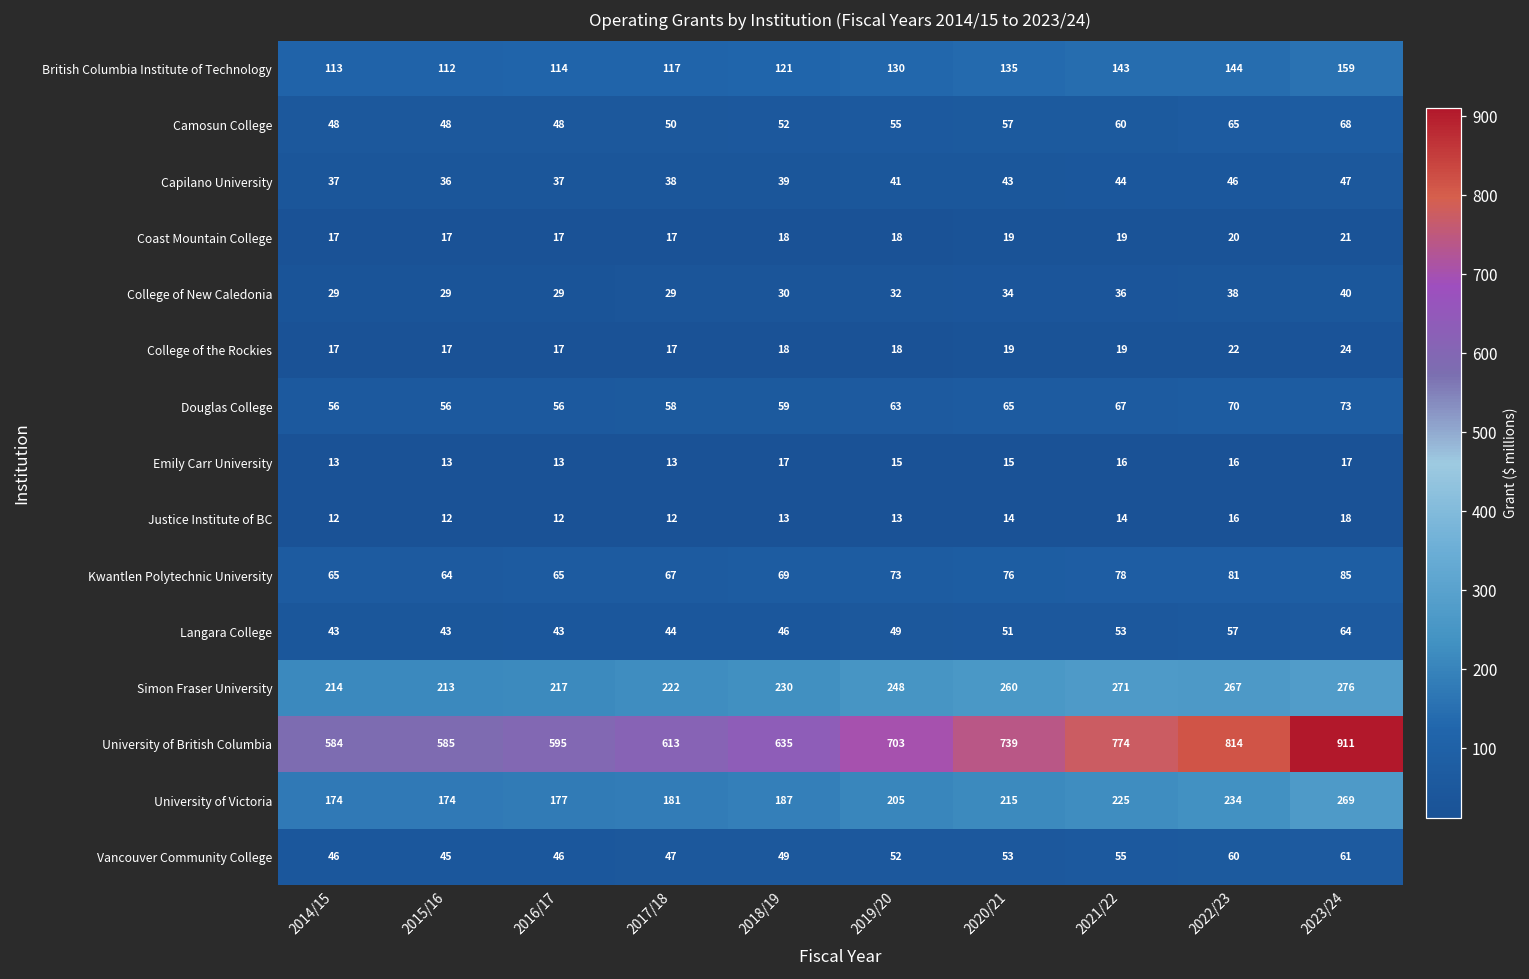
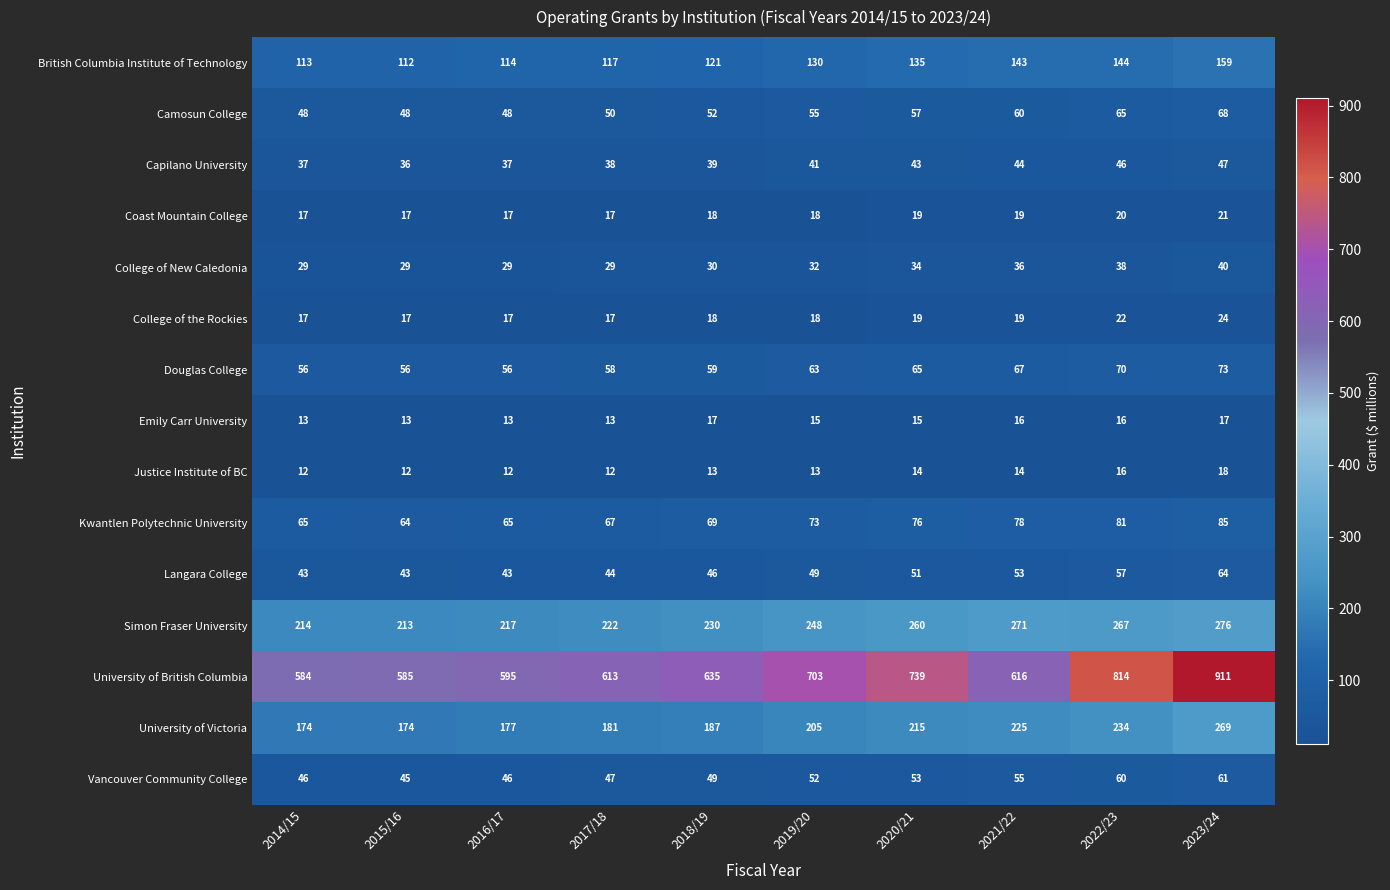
  {
    "British Columbia Institute of Technology": {
      "2014/15": 113,
      "2015/16": 112,
      "2016/17": 114,
      "2017/18": 117,
      "2018/19": 121,
      "2019/20": 130,
      "2020/21": 135,
      "2021/22": 143,
      "2022/23": 144,
      "2023/24": 159
    },
    "Camosun College": {
      "2014/15": 48,
      "2015/16": 48,
      "2016/17": 48,
      "2017/18": 50,
      "2018/19": 52,
      "2019/20": 55,
      "2020/21": 57,
      "2021/22": 60,
      "2022/23": 65,
      "2023/24": 68
    },
    "Capilano University": {
      "2014/15": 37,
      "2015/16": 36,
      "2016/17": 37,
      "2017/18": 38,
      "2018/19": 39,
      "2019/20": 41,
      "2020/21": 43,
      "2021/22": 44,
      "2022/23": 46,
      "2023/24": 47
    },
    "Coast Mountain College": {
      "2014/15": 17,
      "2015/16": 17,
      "2016/17": 17,
      "2017/18": 17,
      "2018/19": 18,
      "2019/20": 18,
      "2020/21": 19,
      "2021/22": 19,
      "2022/23": 20,
      "2023/24": 21
    },
    "College of New Caledonia": {
      "2014/15": 29,
      "2015/16": 29,
      "2016/17": 29,
      "2017/18": 29,
      "2018/19": 30,
      "2019/20": 32,
      "2020/21": 34,
      "2021/22": 36,
      "2022/23": 38,
      "2023/24": 40
    },
    "College of the Rockies": {
      "2014/15": 17,
      "2015/16": 17,
      "2016/17": 17,
      "2017/18": 17,
      "2018/19": 18,
      "2019/20": 18,
      "2020/21": 19,
      "2021/22": 19,
      "2022/23": 22,
      "2023/24": 24
    },
    "Douglas College": {
      "2014/15": 56,
      "2015/16": 56,
      "2016/17": 56,
      "2017/18": 58,
      "2018/19": 59,
      "2019/20": 63,
      "2020/21": 65,
      "2021/22": 67,
      "2022/23": 70,
      "2023/24": 73
    },
    "Emily Carr University": {
      "2014/15": 13,
      "2015/16": 13,
      "2016/17": 13,
      "2017/18": 13,
      "2018/19": 17,
      "2019/20": 15,
      "2020/21": 15,
      "2021/22": 16,
      "2022/23": 16,
      "2023/24": 17
    },
    "Justice Institute of BC": {
      "2014/15": 12,
      "2015/16": 12,
      "2016/17": 12,
      "2017/18": 12,
      "2018/19": 13,
      "2019/20": 13,
      "2020/21": 14,
      "2021/22": 14,
      "2022/23": 16,
      "2023/24": 18
    },
    "Kwantlen Polytechnic University": {
      "2014/15": 65,
      "2015/16": 64,
      "2016/17": 65,
      "2017/18": 67,
      "2018/19": 69,
      "2019/20": 73,
      "2020/21": 76,
      "2021/22": 78,
      "2022/23": 81,
      "2023/24": 85
    },
    "Langara College": {
      "2014/15": 43,
      "2015/16": 43,
      "2016/17": 43,
      "2017/18": 44,
      "2018/19": 46,
      "2019/20": 49,
      "2020/21": 51,
      "2021/22": 53,
      "2022/23": 57,
      "2023/24": 64
    },
    "Simon Fraser University": {
      "2014/15": 214,
      "2015/16": 213,
      "2016/17": 217,
      "2017/18": 222,
      "2018/19": 230,
      "2019/20": 248,
      "2020/21": 260,
      "2021/22": 271,
      "2022/23": 267,
      "2023/24": 276
    },
    "University of British Columbia": {
      "2014/15": 584,
      "2015/16": 585,
      "2016/17": 595,
      "2017/18": 613,
      "2018/19": 635,
      "2019/20": 703,
      "2020/21": 739,
-     "2021/22": 774,
+     "2021/22": 616,
      "2022/23": 814,
      "2023/24": 911
    },
    "University of Victoria": {
      "2014/15": 174,
      "2015/16": 174,
      "2016/17": 177,
      "2017/18": 181,
      "2018/19": 187,
      "2019/20": 205,
      "2020/21": 215,
      "2021/22": 225,
      "2022/23": 234,
      "2023/24": 269
    },
    "Vancouver Community College": {
      "2014/15": 46,
      "2015/16": 45,
      "2016/17": 46,
      "2017/18": 47,
      "2018/19": 49,
      "2019/20": 52,
      "2020/21": 53,
      "2021/22": 55,
      "2022/23": 60,
      "2023/24": 61
    }
  }
